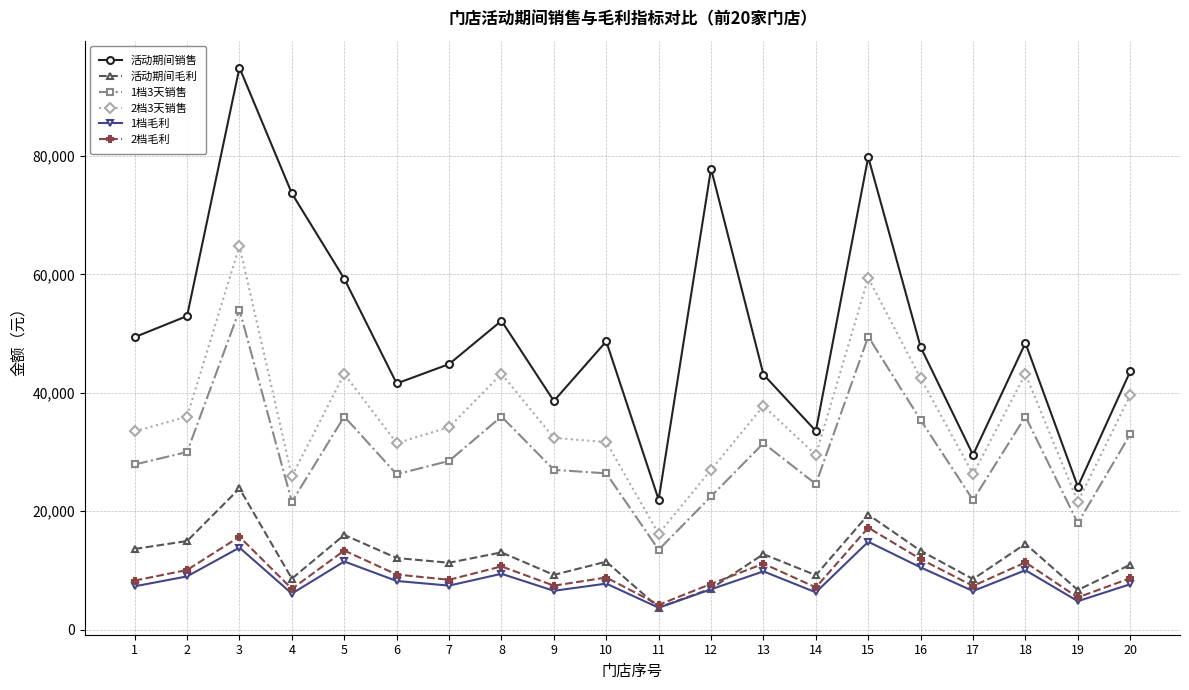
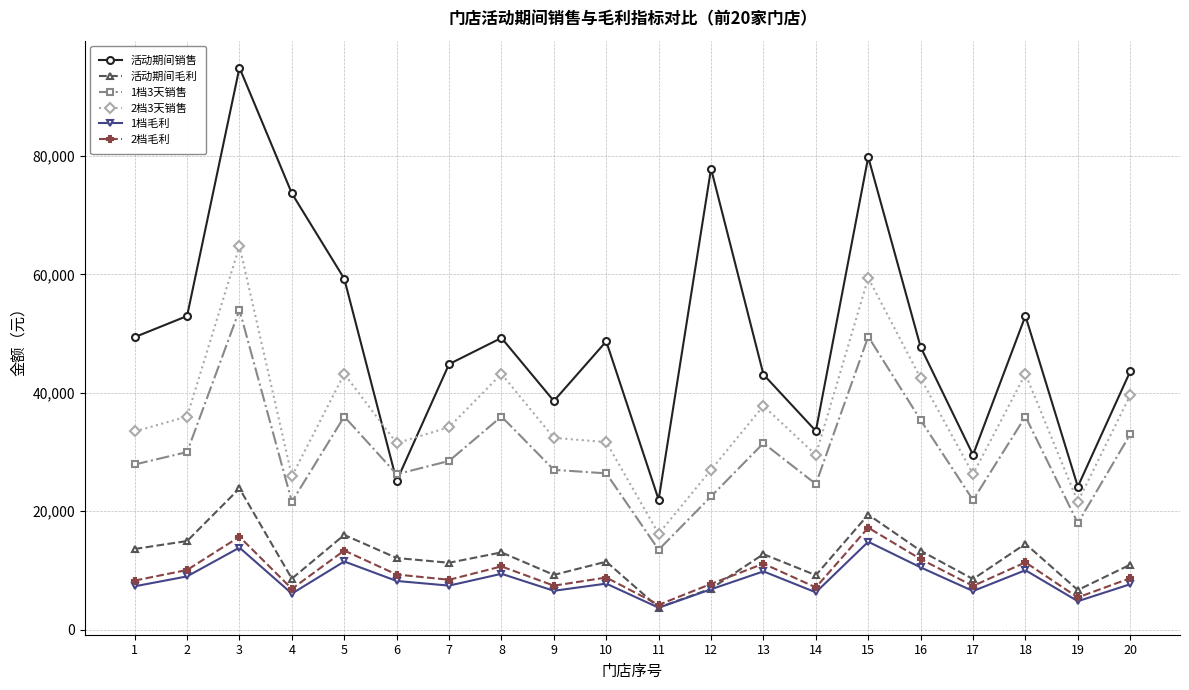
  {
    "活动期间销售": {
      "1": "49,000",
      "2": "53,000",
      "3": "95,000",
      "4": "74,000",
      "5": "59,000",
-     "6": "42,000",
+     "6": "25,000",
      "7": "45,000",
-     "8": "52,000",
+     "8": "49,000",
      "9": "39,000",
      "10": "49,000",
      "11": "22,000",
      "12": "78,000",
      "13": "43,000",
      "14": "34,000",
      "15": "80,000",
      "16": "48,000",
      "17": "30,000",
-     "18": "48,000",
+     "18": "53,000",
      "19": "24,000",
      "20": "44,000"
    }
  }
